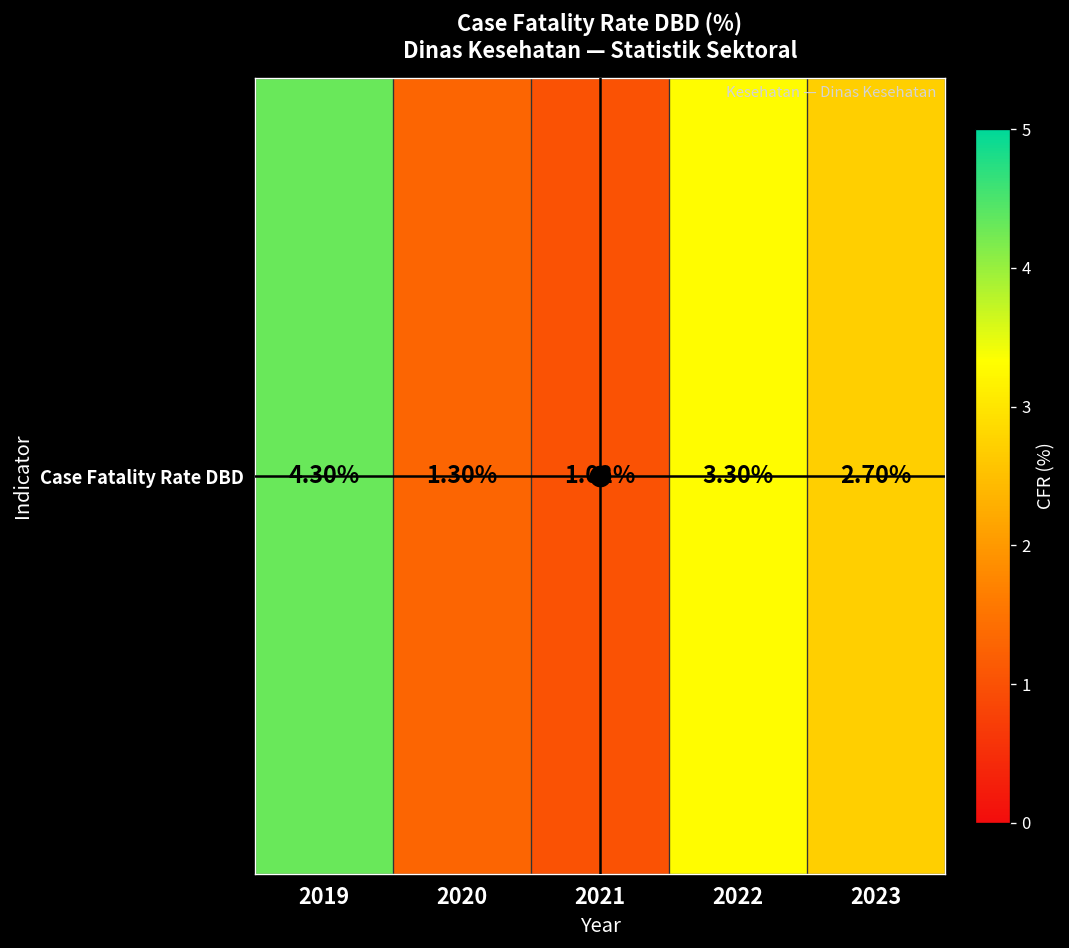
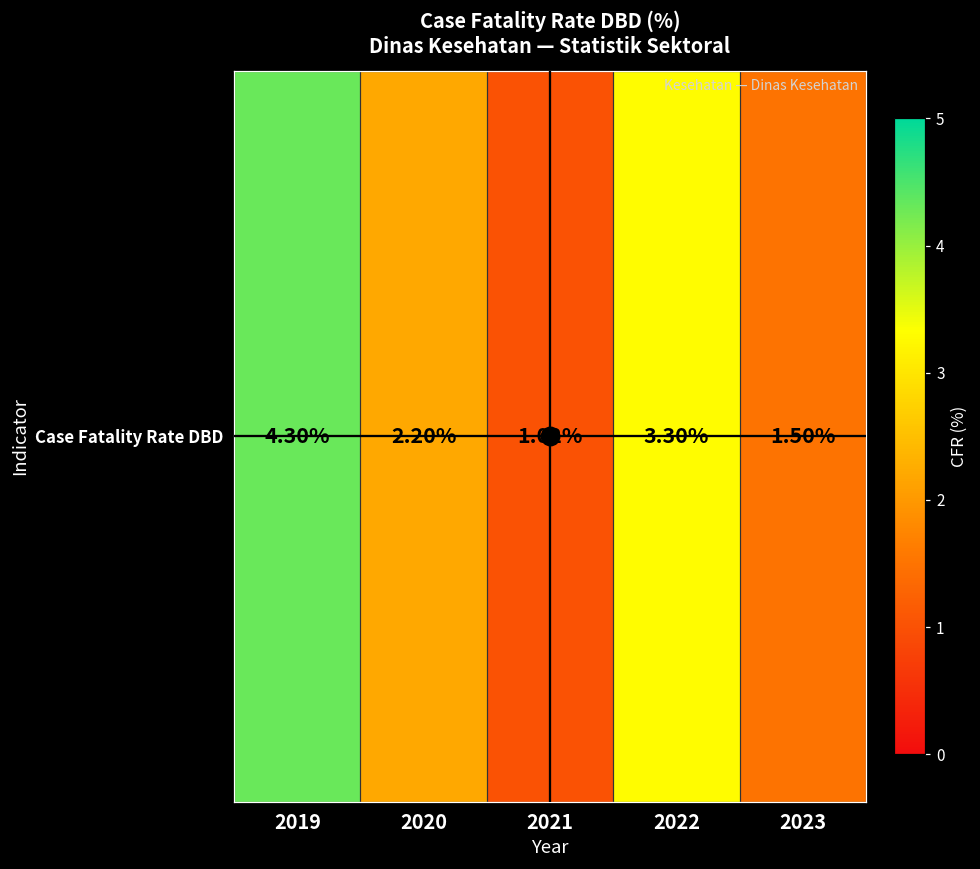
  {
    "Case Fatality Rate DBD": {
      "2019": "4.30%",
-     "2020": "1.30%",
+     "2020": "2.20%",
      "2022": "3.30%",
-     "2023": "2.70%"
+     "2023": "1.50%"
    }
  }
